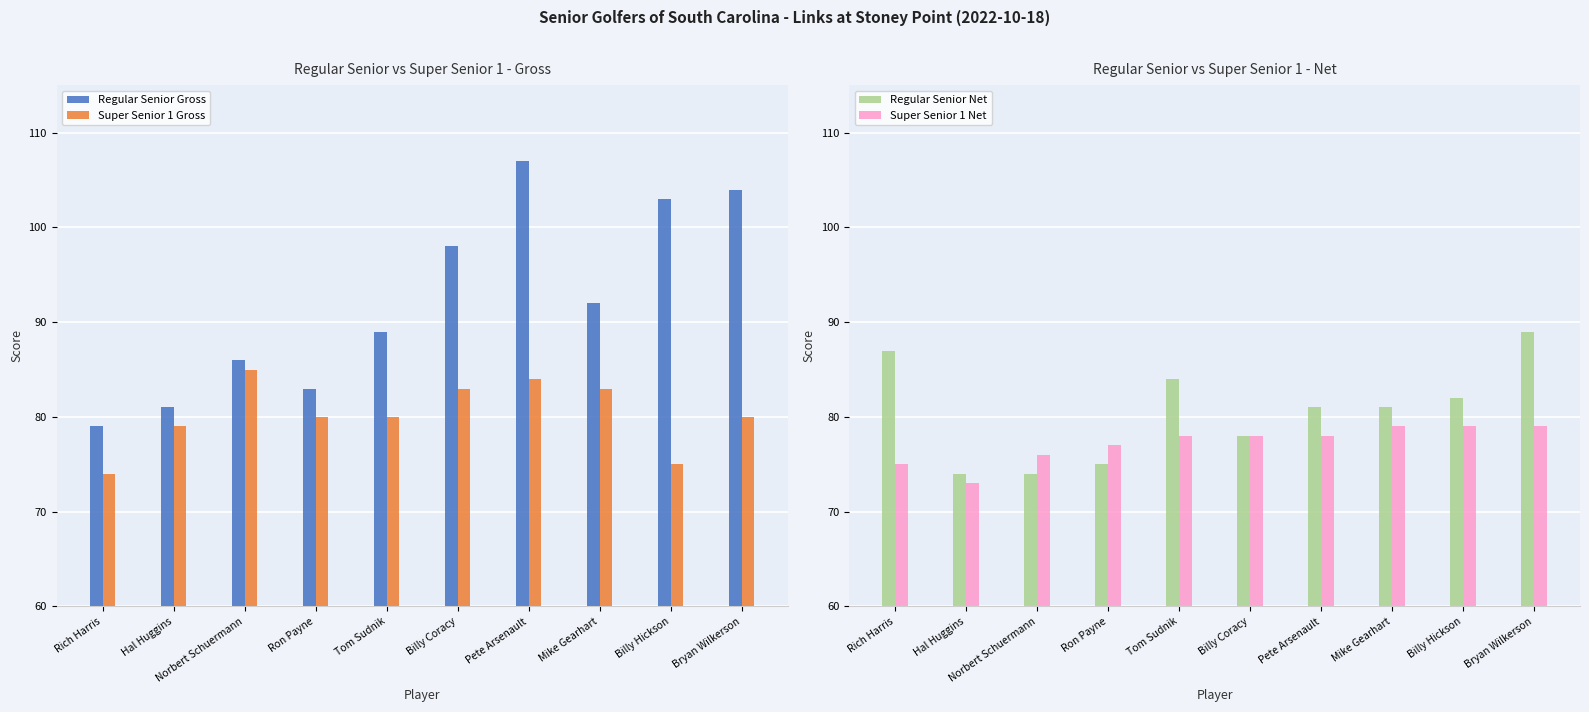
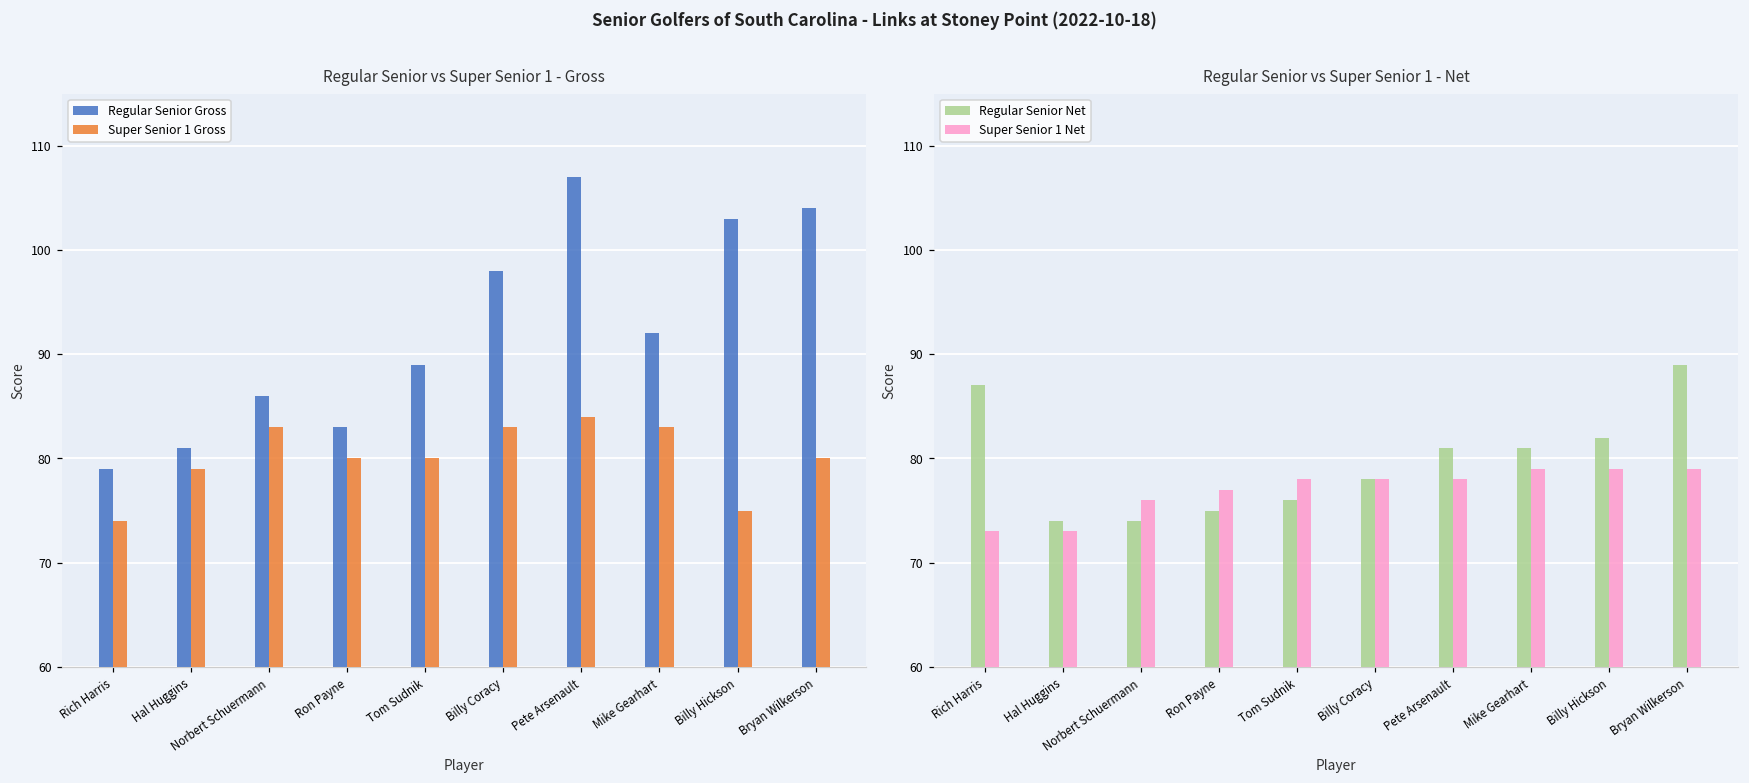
  {
    "Regular Senior vs Super Senior 1 - Gross": {
      "Regular Senior Gross": {
        "Rich Harris": 79,
        "Hal Huggins": 81,
        "Norbert Schuermann": 86,
        "Ron Payne": 83,
        "Tom Sudnik": 89,
        "Billy Coracy": 98,
        "Pete Arsenault": 107,
        "Mike Gearhart": 92,
        "Billy Hickson": 103,
        "Bryan Wilkerson": 104
      },
      "Super Senior 1 Gross": {
        "Rich Harris": 74,
        "Hal Huggins": 79,
-       "Norbert Schuermann": 85,
+       "Norbert Schuermann": 83,
        "Ron Payne": 80,
        "Tom Sudnik": 80,
        "Billy Coracy": 83,
        "Pete Arsenault": 84,
        "Mike Gearhart": 83,
        "Billy Hickson": 75,
        "Bryan Wilkerson": 80
      }
    },
    "Regular Senior vs Super Senior 1 - Net": {
      "Regular Senior Net": {
        "Rich Harris": 87,
        "Hal Huggins": 74,
        "Norbert Schuermann": 74,
        "Ron Payne": 75,
-       "Tom Sudnik": 84,
+       "Tom Sudnik": 76,
        "Billy Coracy": 78,
        "Pete Arsenault": 81,
        "Mike Gearhart": 81,
        "Billy Hickson": 82,
        "Bryan Wilkerson": 89
      },
      "Super Senior 1 Net": {
-       "Rich Harris": 75,
+       "Rich Harris": 73,
        "Hal Huggins": 73,
        "Norbert Schuermann": 76,
        "Ron Payne": 77,
        "Tom Sudnik": 78,
        "Billy Coracy": 78,
        "Pete Arsenault": 78,
        "Mike Gearhart": 79,
        "Billy Hickson": 79,
        "Bryan Wilkerson": 79
      }
    }
  }
